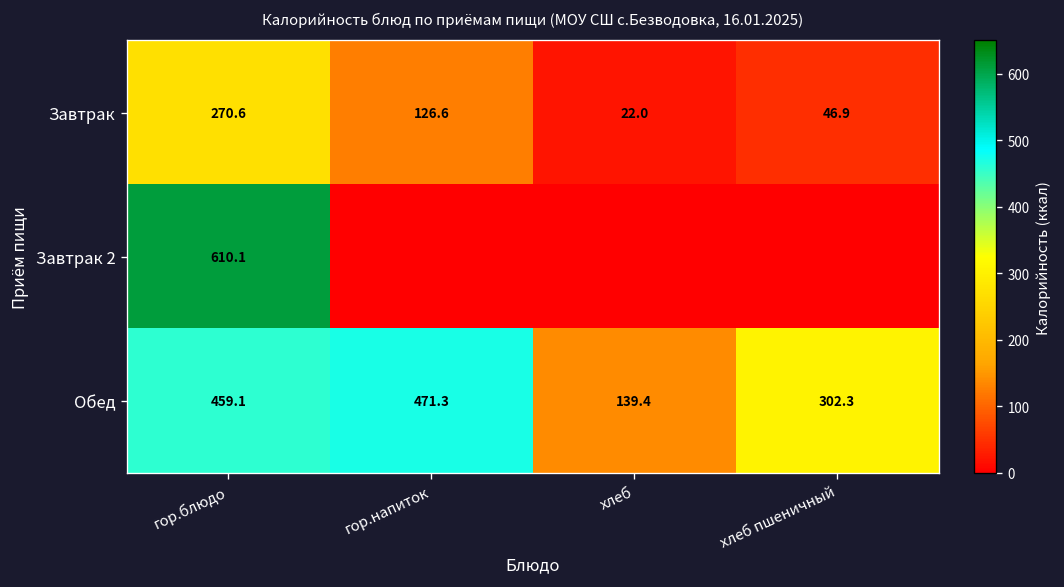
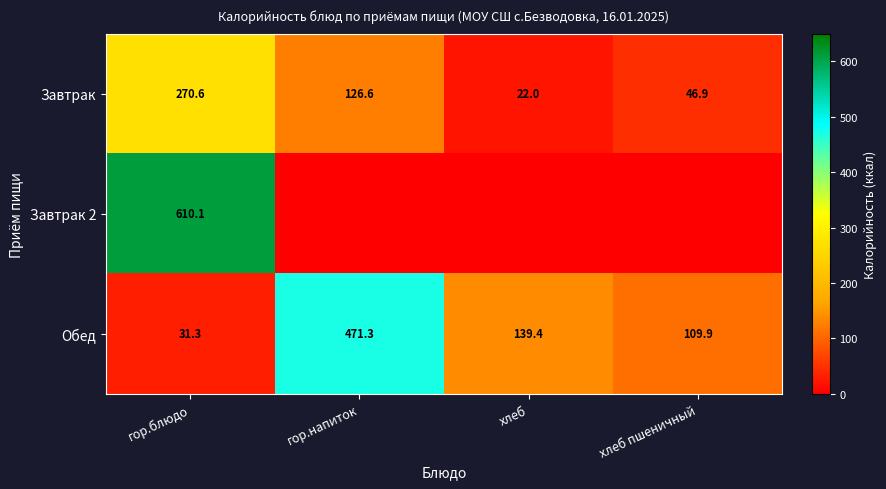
  {
    "Завтрак": {
      "гор.блюдо": 270.6,
      "гор.напиток": 126.6,
      "хлеб": 22.0,
      "хлеб пшеничный": 46.9
    },
    "Завтрак 2": {
      "гор.блюдо": 610.1
    },
    "Обед": {
-     "гор.блюдо": 459.1,
+     "гор.блюдо": 31.3,
      "гор.напиток": 471.3,
      "хлеб": 139.4,
-     "хлеб пшеничный": 302.3
+     "хлеб пшеничный": 109.9
    }
  }
